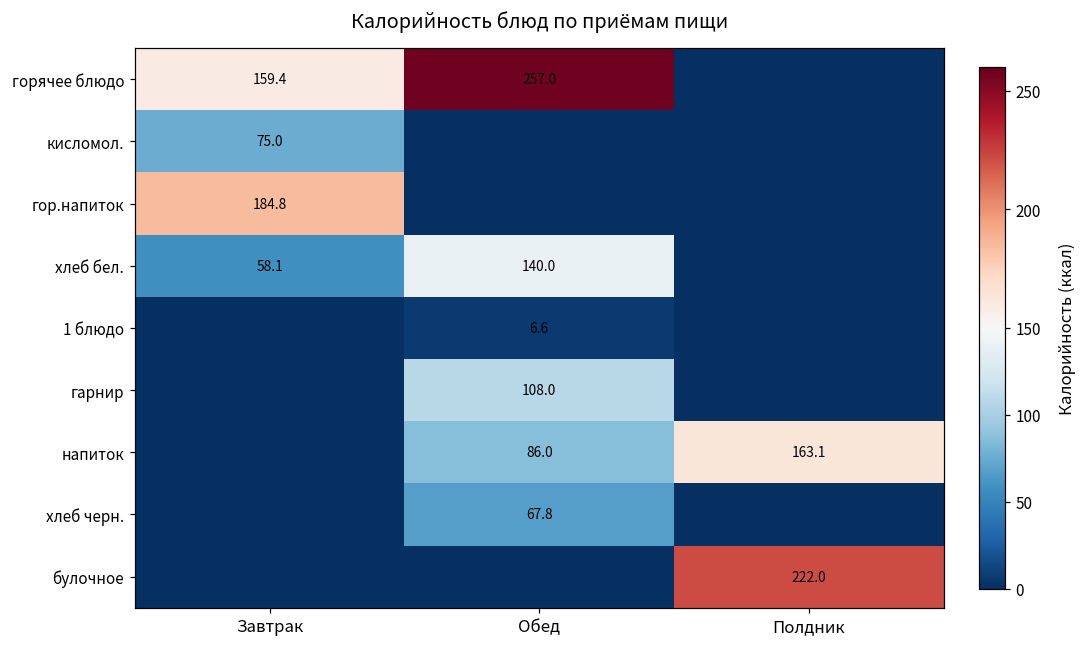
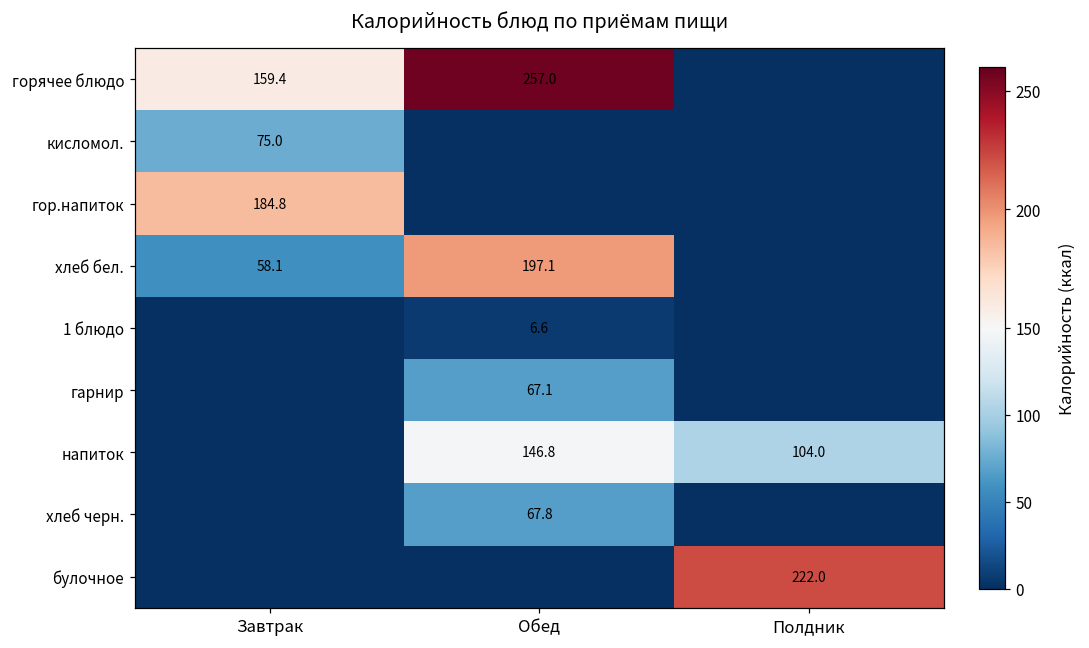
  {
    "горячее блюдо": {
      "Завтрак": 159.4,
      "Обед": 257.0
    },
    "кисломол.": {
      "Завтрак": 75.0
    },
    "гор.напиток": {
      "Завтрак": 184.8
    },
    "хлеб бел.": {
      "Завтрак": 58.1,
-     "Обед": 140.0
+     "Обед": 197.1
    },
    "1 блюдо": {
      "Обед": 6.6
    },
    "гарнир": {
-     "Обед": 108.0
+     "Обед": 67.1
    },
    "напиток": {
-     "Обед": 86.0,
-     "Полдник": 163.1
+     "Обед": 146.8,
+     "Полдник": 104.0
    },
    "хлеб черн.": {
      "Обед": 67.8
    },
    "булочное": {
      "Полдник": 222.0
    }
  }
